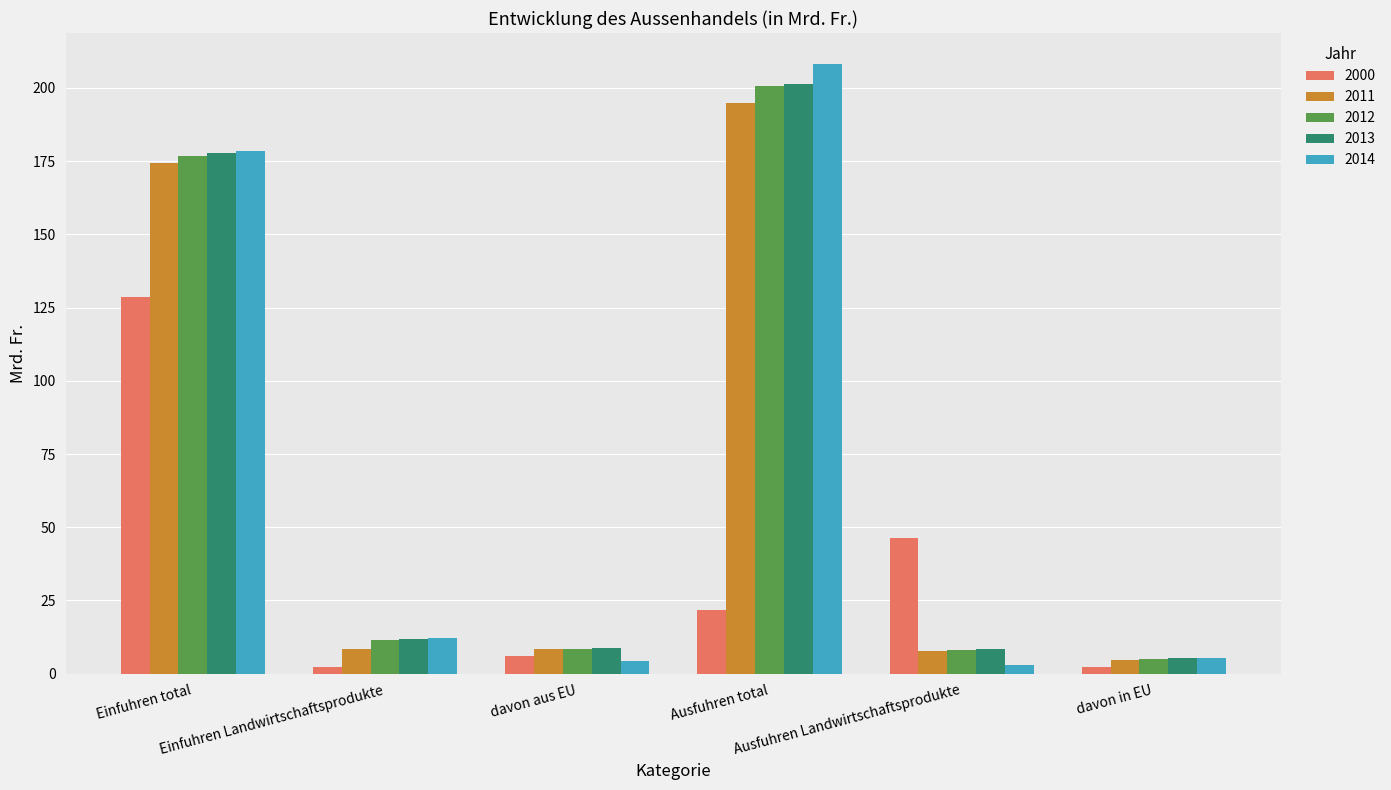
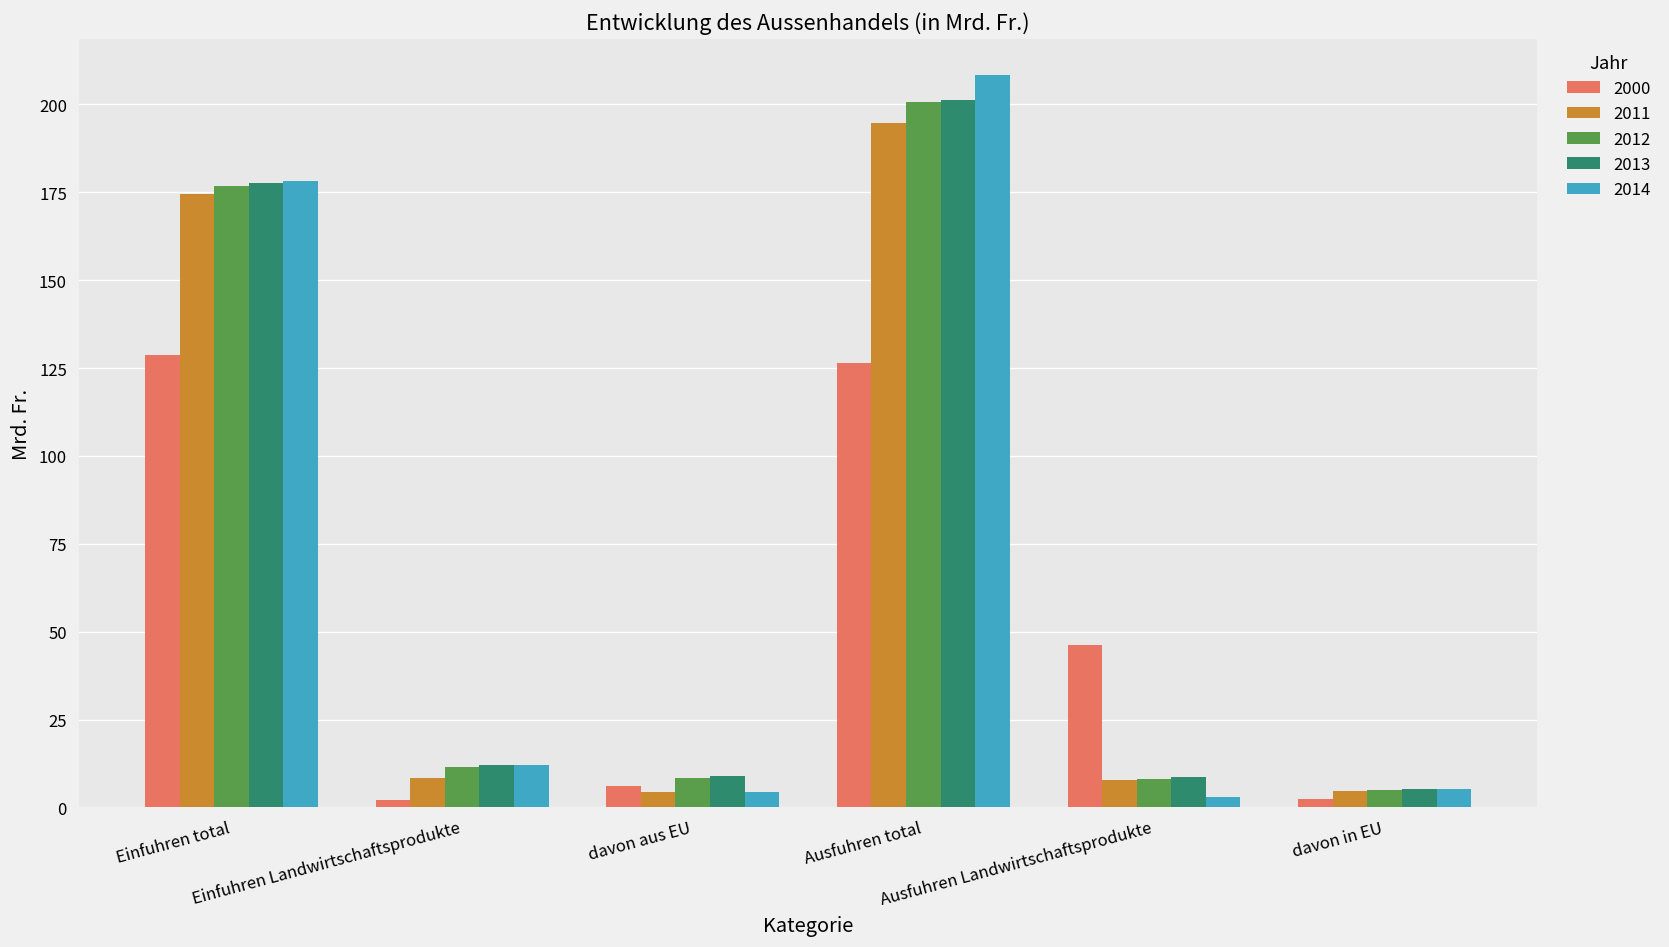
  {
    "2000": {
      "Einfuhren total": 129,
      "Einfuhren Landwirtschaftsprodukte": 2,
      "davon aus EU": 6,
-     "Ausfuhren total": 22,
+     "Ausfuhren total": 127,
      "Ausfuhren Landwirtschaftsprodukte": 46,
      "davon in EU": 2
    },
    "2011": {
      "Einfuhren total": 174,
      "Einfuhren Landwirtschaftsprodukte": 8,
-     "davon aus EU": 9,
+     "davon aus EU": 4,
      "Ausfuhren total": 195,
      "Ausfuhren Landwirtschaftsprodukte": 8,
      "davon in EU": 5
    },
    "2014": {
      "Einfuhren total": 178,
      "Einfuhren Landwirtschaftsprodukte": 12,
      "davon aus EU": 4,
      "Ausfuhren total": 208,
      "Ausfuhren Landwirtschaftsprodukte": 3,
      "davon in EU": 5
    }
  }
